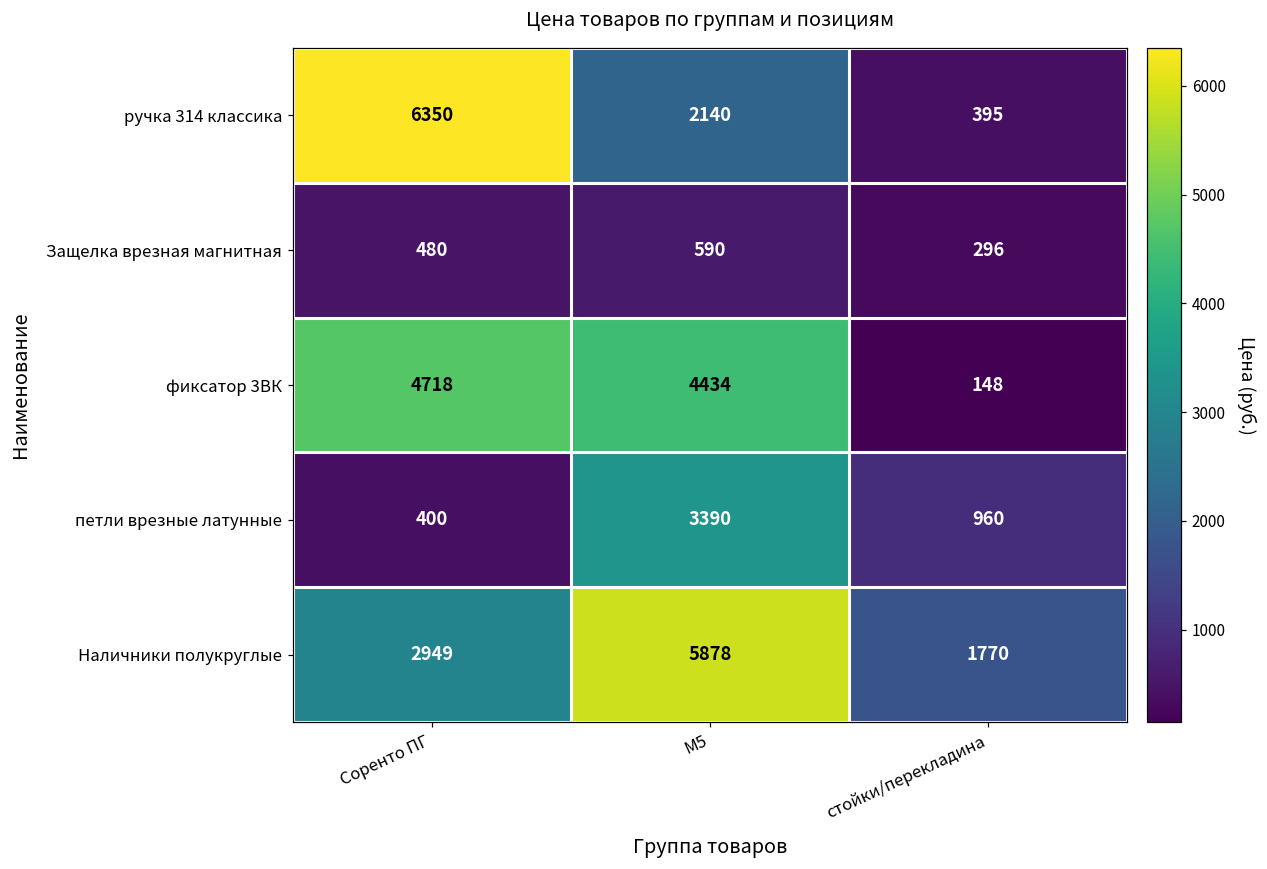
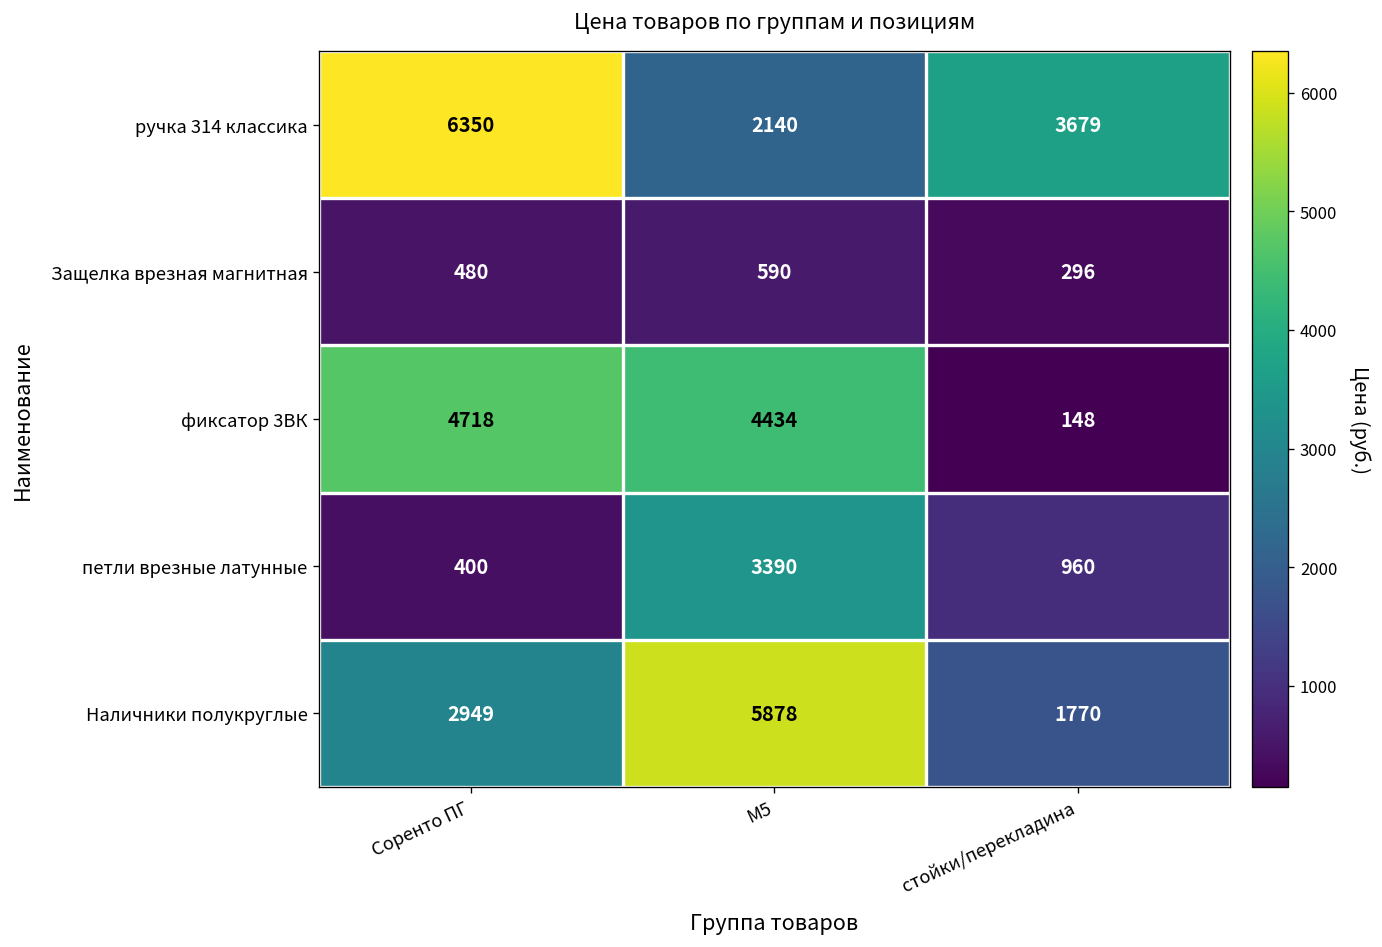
  {
    "ручка 314 классика": {
      "Соренто ПГ": 6350,
      "М5": 2140,
-     "стойки/перекладина": 395
+     "стойки/перекладина": 3679
    },
    "Защелка врезная магнитная": {
      "Соренто ПГ": 480,
      "М5": 590,
      "стойки/перекладина": 296
    },
    "фиксатор 3ВК": {
      "Соренто ПГ": 4718,
      "М5": 4434,
      "стойки/перекладина": 148
    },
    "петли врезные латунные": {
      "Соренто ПГ": 400,
      "М5": 3390,
      "стойки/перекладина": 960
    },
    "Наличники полукруглые": {
      "Соренто ПГ": 2949,
      "М5": 5878,
      "стойки/перекладина": 1770
    }
  }
